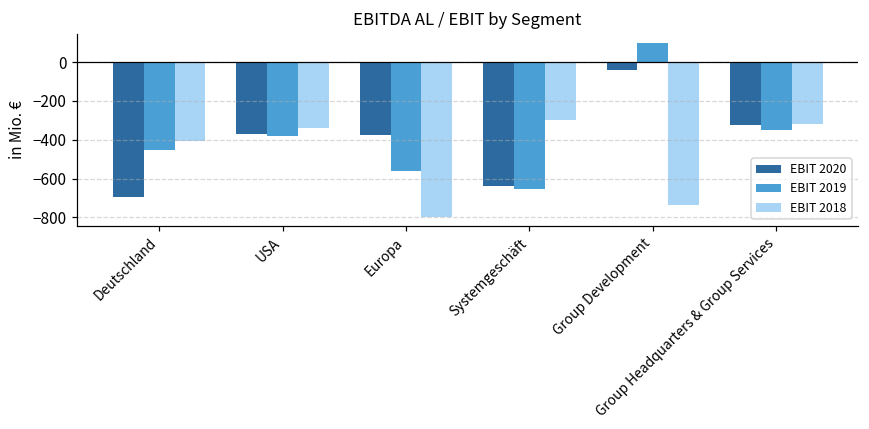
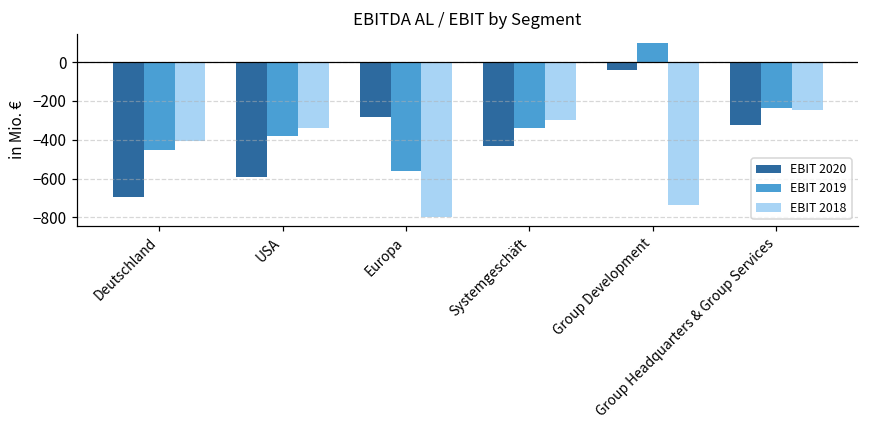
  {
    "EBIT 2020": {
      "Deutschland": -700,
-     "USA": -370,
-     "Europa": -370,
-     "Systemgeschäft": -640,
+     "USA": -590,
+     "Europa": -280,
+     "Systemgeschäft": -430,
      "Group Development": -40,
      "Group Headquarters & Group Services": -320
    },
    "EBIT 2019": {
      "Deutschland": -450,
      "USA": -380,
      "Europa": -560,
-     "Systemgeschäft": -660,
+     "Systemgeschäft": -340,
      "Group Development": 100,
-     "Group Headquarters & Group Services": -350
+     "Group Headquarters & Group Services": -240
    },
    "EBIT 2018": {
      "Deutschland": -410,
      "USA": -340,
      "Europa": -800,
      "Systemgeschäft": -300,
      "Group Development": -740,
-     "Group Headquarters & Group Services": -320
+     "Group Headquarters & Group Services": -250
    }
  }
